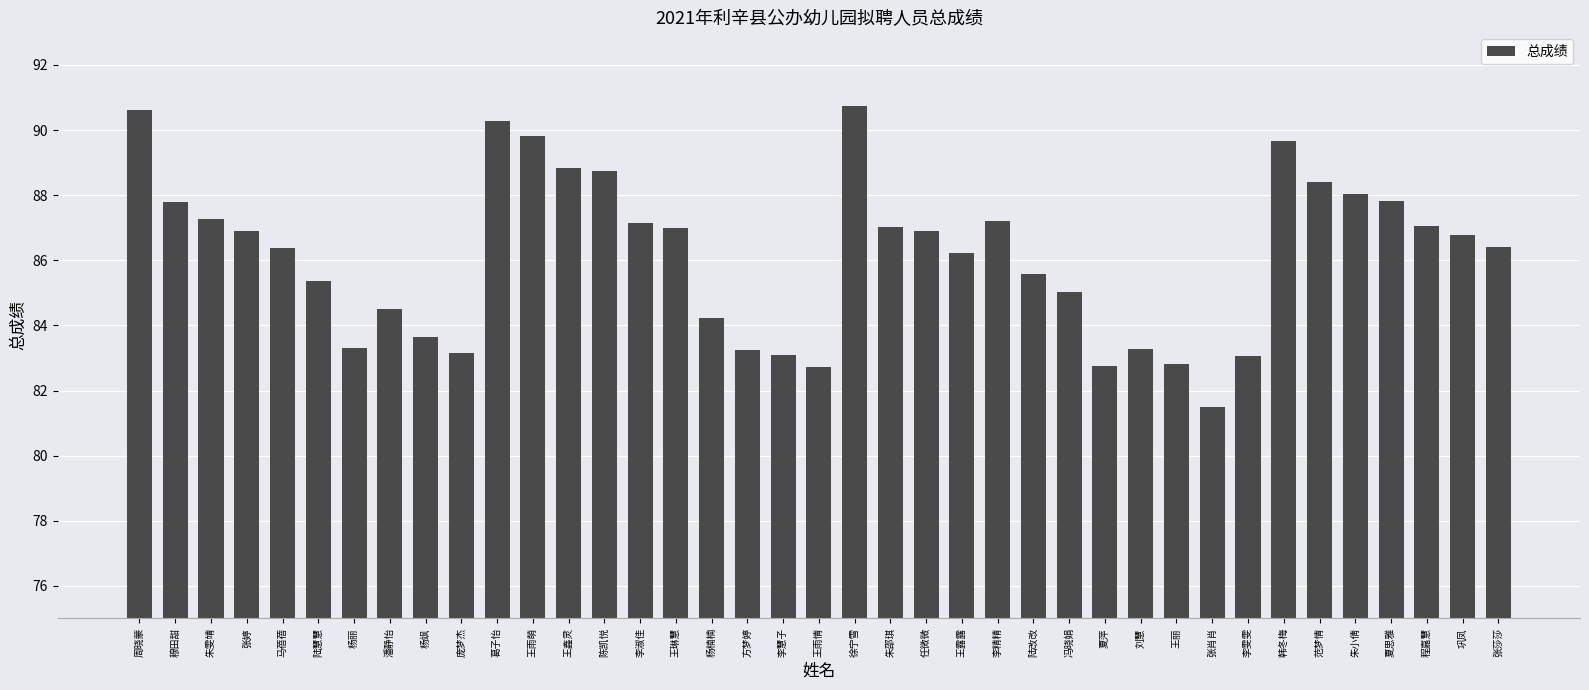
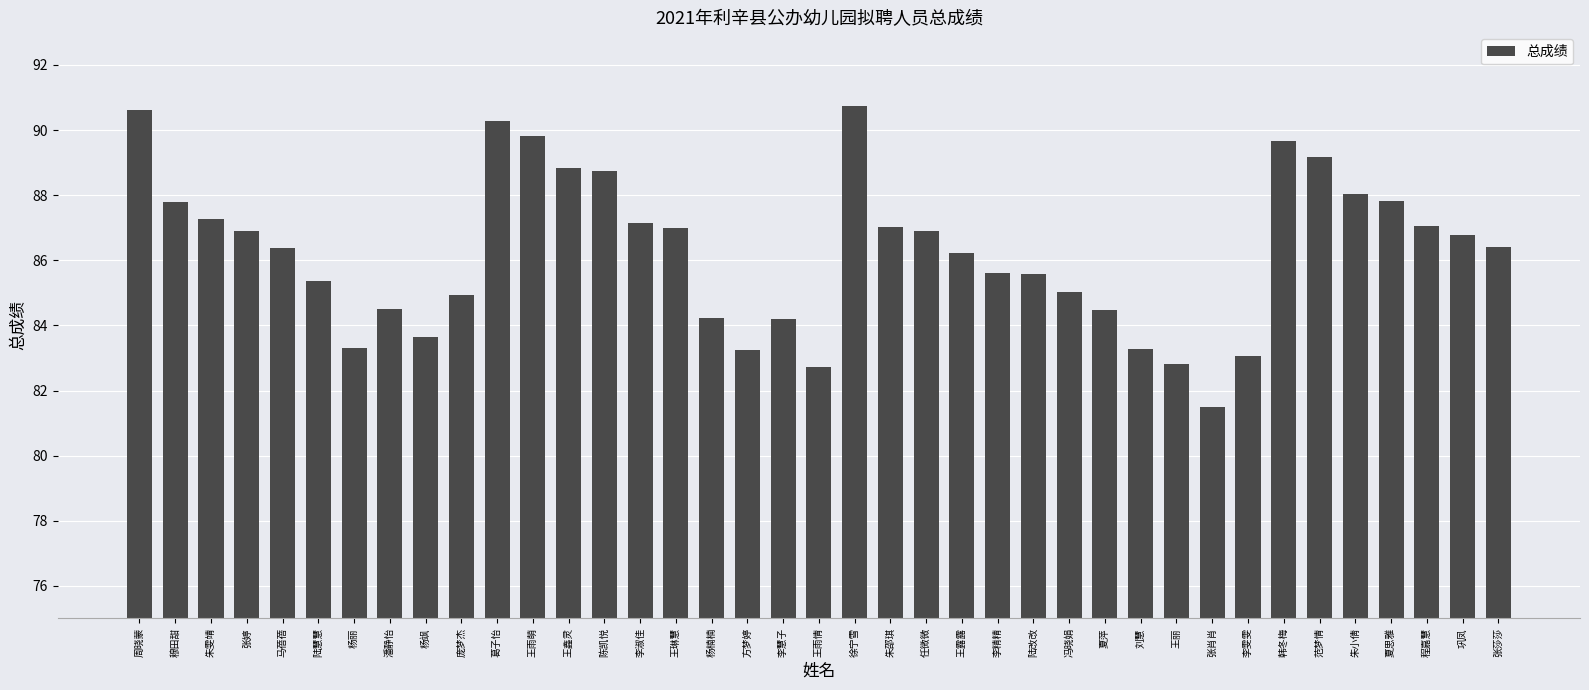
  {
    "周晓蒙": 90.6,
    "穆田甜": 87.8,
    "朱雯靖": 87.3,
    "张婷": 86.9,
    "马蓓蓓": 86.4,
    "陆慧慧": 85.4,
    "杨丽": 83.3,
    "潘静怡": 84.5,
    "杨飒": 83.7,
-   "庞梦杰": 83.1,
+   "庞梦杰": 84.9,
    "葛子怡": 90.3,
    "王雨萌": 89.8,
    "王鑫灵": 88.8,
    "陈凯悦": 88.8,
    "李淑佳": 87.2,
    "王琳慧": 87.0,
    "杨楠楠": 84.2,
    "方梦婷": 83.3,
-   "李慧子": 83.1,
+   "李慧子": 84.2,
    "王雨情": 82.7,
    "徐宁雪": 90.7,
    "朱邵琪": 87.0,
    "任微微": 86.9,
    "王露露": 86.2,
-   "李精精": 87.2,
+   "李精精": 85.6,
    "陆改改": 85.6,
    "冯晓娟": 85.0,
-   "夏萍": 82.7,
+   "夏萍": 84.5,
    "刘慧": 83.3,
    "王丽": 82.8,
    "张肖肖": 81.5,
    "李雯雯": 83.1,
    "韩冬梅": 89.7,
-   "范梦情": 88.4,
+   "范梦情": 89.2,
    "朱小倩": 88.0,
    "夏思雅": 87.8,
    "程嘉慧": 87.0,
    "巩凤": 86.8,
    "张莎莎": 86.4
  }
